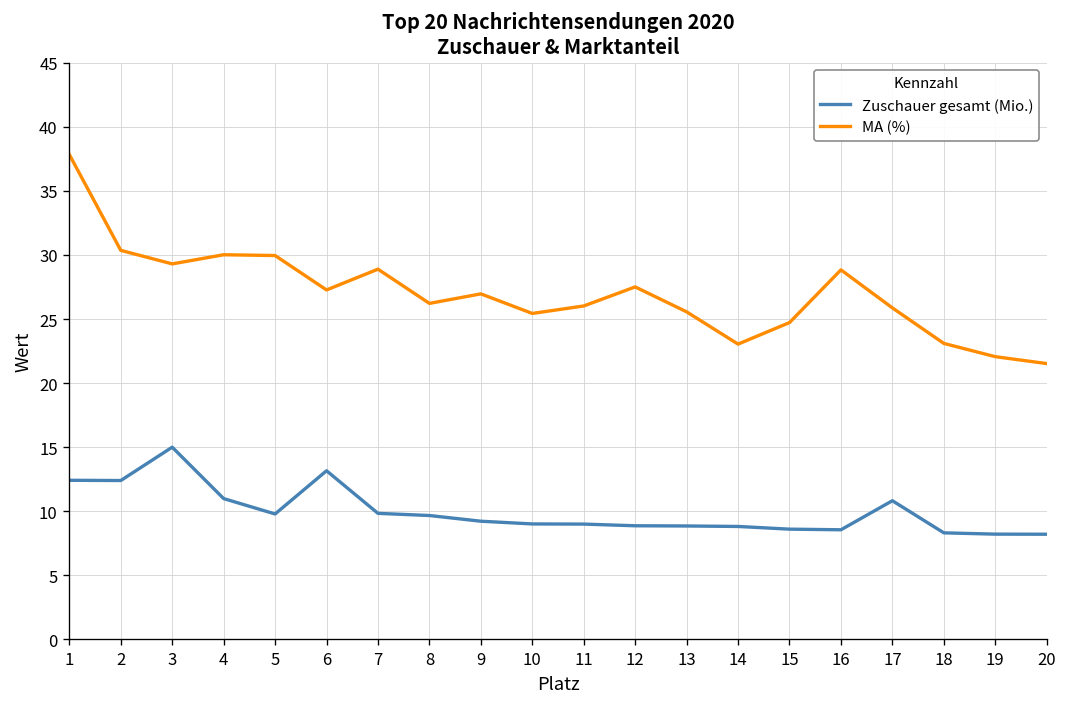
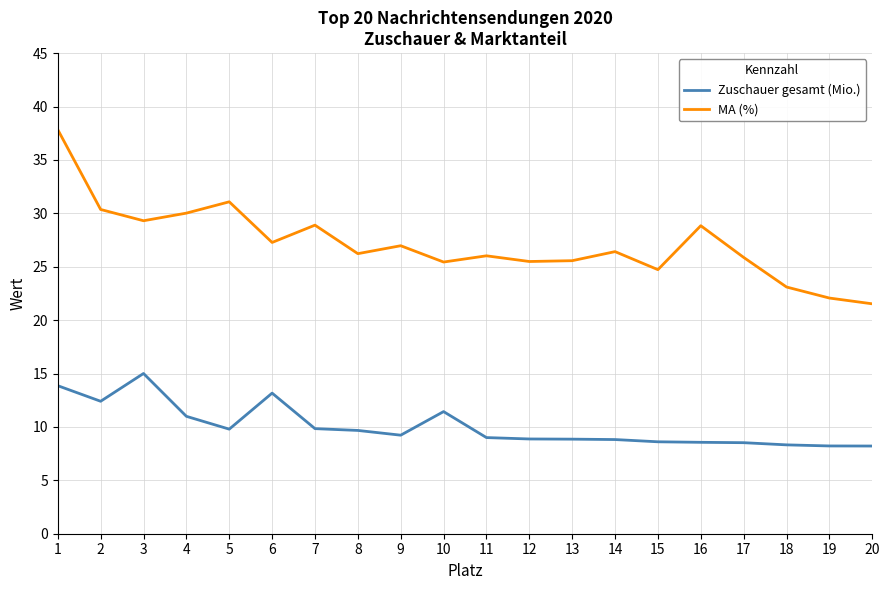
  {
    "Zuschauer gesamt (Mio.)": {
-     "1": 12.4,
+     "1": 13.9,
      "2": 12.4,
      "3": 15.0,
      "4": 11.0,
      "5": 9.8,
      "6": 13.2,
      "7": 9.8,
      "8": 9.7,
      "9": 9.2,
-     "10": 9.0,
+     "10": 11.4,
      "11": 9.0,
      "12": 8.9,
      "13": 8.9,
      "14": 8.8,
      "15": 8.6,
      "16": 8.6,
-     "17": 10.8,
+     "17": 8.5,
      "18": 8.3,
      "19": 8.2,
      "20": 8.2
    },
    "MA (%)": {
      "1": 37.8,
      "2": 30.4,
      "3": 29.3,
      "4": 30.0,
-     "5": 30.0,
+     "5": 31.1,
      "6": 27.3,
      "7": 28.9,
      "8": 26.2,
      "9": 27.0,
      "10": 25.4,
      "11": 26.0,
-     "12": 27.5,
+     "12": 25.5,
      "13": 25.6,
-     "14": 23.0,
+     "14": 26.4,
      "15": 24.7,
      "16": 28.8,
      "17": 25.9,
      "18": 23.1,
      "19": 22.1,
      "20": 21.5
    }
  }
